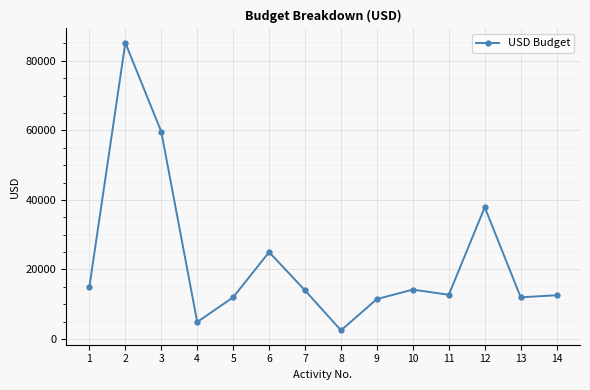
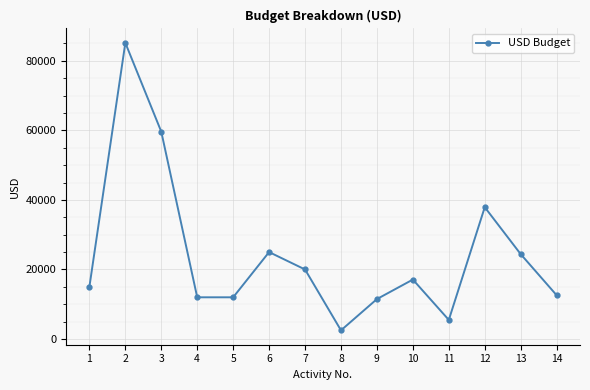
  {
    "1": 15000,
    "2": 85000,
    "3": 60000,
-   "4": 5000,
+   "4": 12000,
    "5": 12000,
    "6": 25000,
-   "7": 14000,
+   "7": 20000,
    "8": 3000,
    "9": 11000,
-   "10": 14000,
-   "11": 13000,
+   "10": 17000,
+   "11": 6000,
    "12": 38000,
-   "13": 12000,
+   "13": 24000,
    "14": 13000
  }
